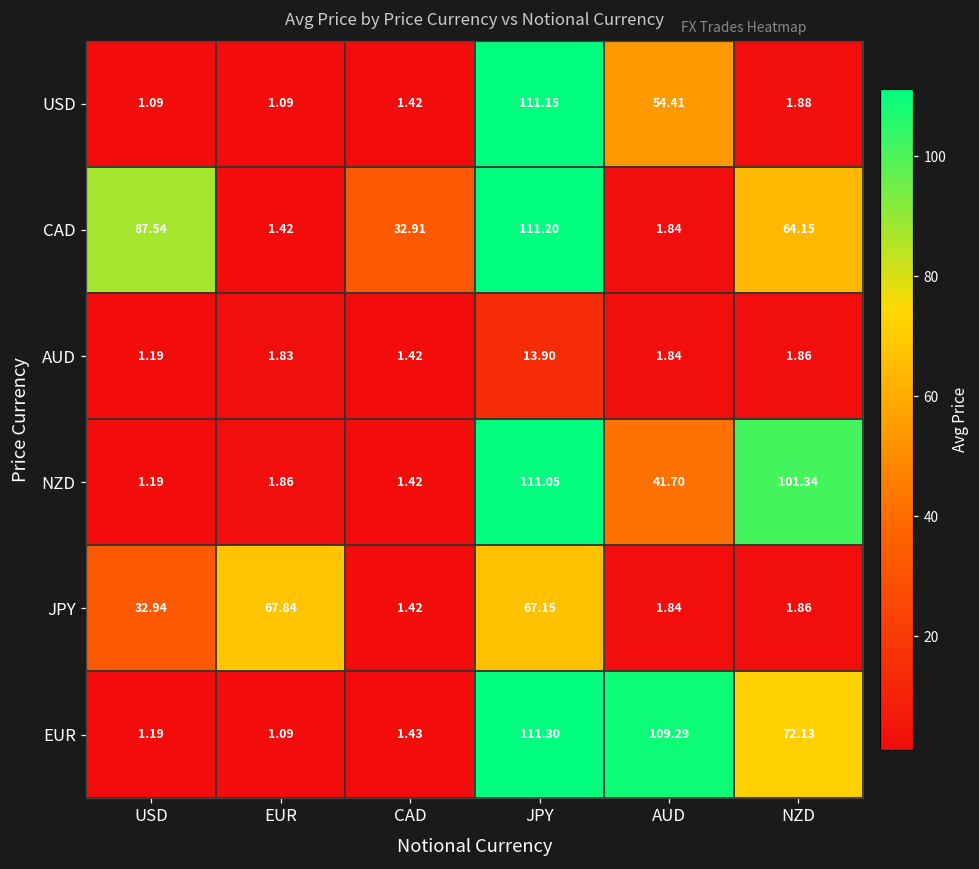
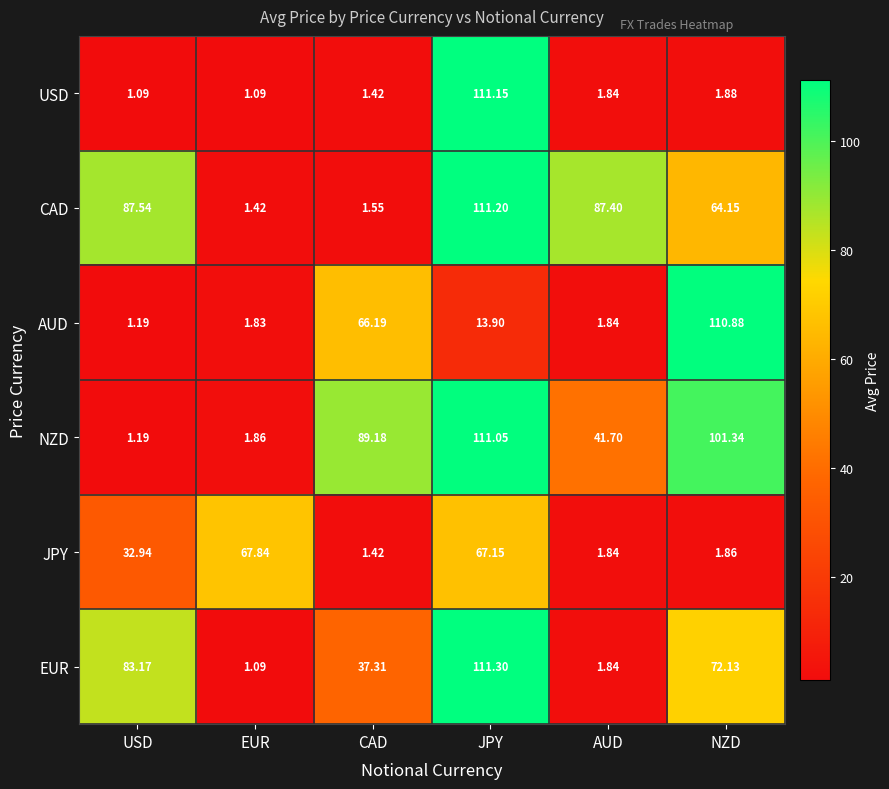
  {
    "USD": {
      "USD": 1.09,
      "EUR": 1.09,
      "CAD": 1.42,
      "JPY": 111.15,
-     "AUD": 54.41,
+     "AUD": 1.84,
      "NZD": 1.88
    },
    "CAD": {
      "USD": 87.54,
      "EUR": 1.42,
-     "CAD": 32.91,
+     "CAD": 1.55,
      "JPY": 111.20,
-     "AUD": 1.84,
+     "AUD": 87.40,
      "NZD": 64.15
    },
    "AUD": {
      "USD": 1.19,
      "EUR": 1.83,
-     "CAD": 1.42,
+     "CAD": 66.19,
      "JPY": 13.90,
      "AUD": 1.84,
-     "NZD": 1.86
+     "NZD": 110.88
    },
    "NZD": {
      "USD": 1.19,
      "EUR": 1.86,
-     "CAD": 1.42,
+     "CAD": 89.18,
      "JPY": 111.05,
      "AUD": 41.70,
      "NZD": 101.34
    },
    "JPY": {
      "USD": 32.94,
      "EUR": 67.84,
      "CAD": 1.42,
      "JPY": 67.15,
      "AUD": 1.84,
      "NZD": 1.86
    },
    "EUR": {
-     "USD": 1.19,
+     "USD": 83.17,
      "EUR": 1.09,
-     "CAD": 1.43,
+     "CAD": 37.31,
      "JPY": 111.30,
-     "AUD": 109.29,
+     "AUD": 1.84,
      "NZD": 72.13
    }
  }
